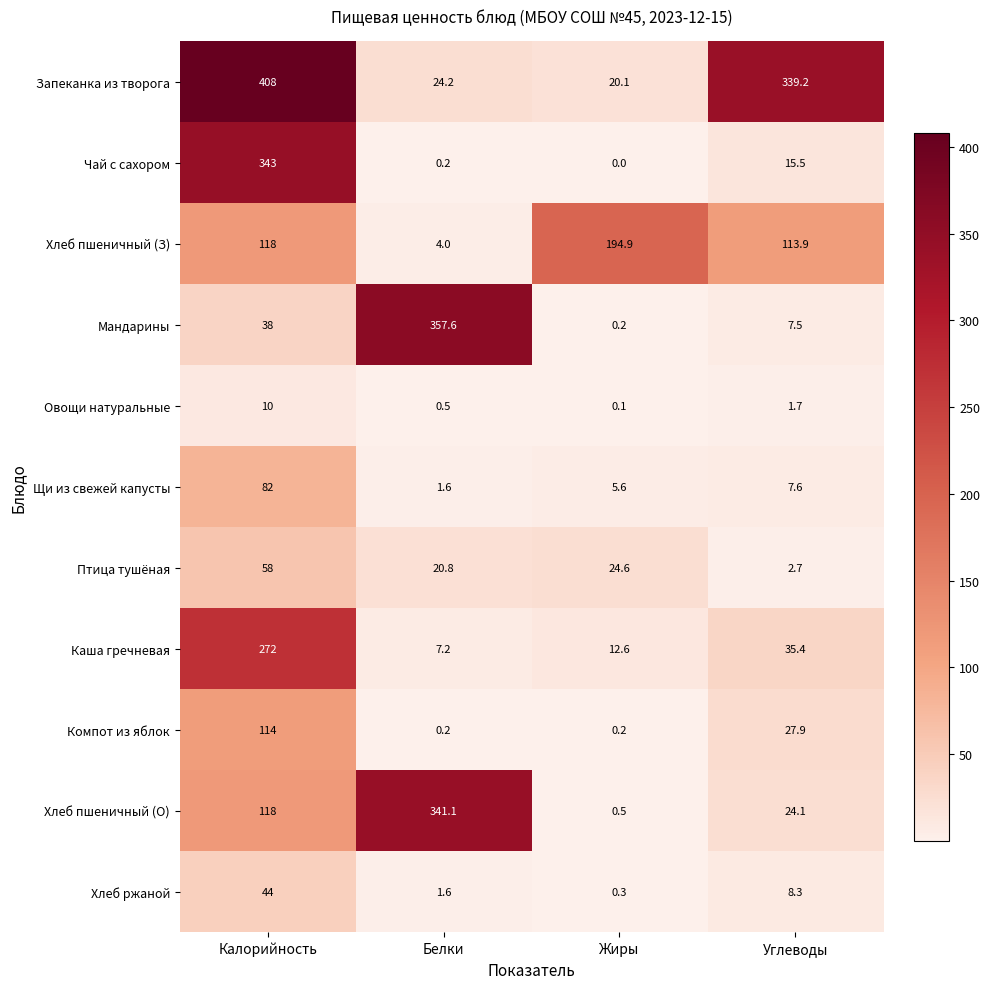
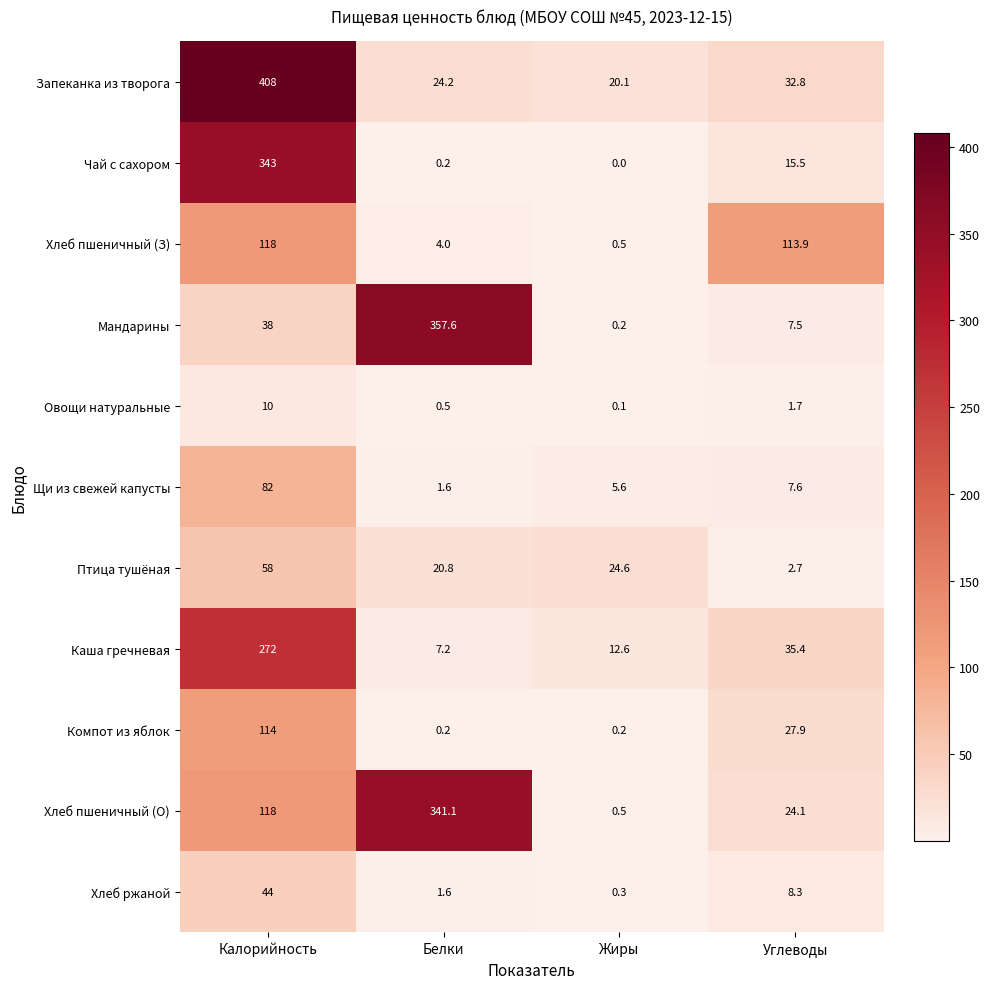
  {
    "Запеканка из творога": {
      "Калорийность": 408,
      "Белки": 24.2,
      "Жиры": 20.1,
-     "Углеводы": 339.2
+     "Углеводы": 32.8
    },
    "Чай с сахором": {
      "Калорийность": 343,
      "Белки": 0.2,
      "Жиры": 0.0,
      "Углеводы": 15.5
    },
    "Хлеб пшеничный (З)": {
      "Калорийность": 118,
      "Белки": 4.0,
-     "Жиры": 194.9,
+     "Жиры": 0.5,
      "Углеводы": 113.9
    },
    "Мандарины": {
      "Калорийность": 38,
      "Белки": 357.6,
      "Жиры": 0.2,
      "Углеводы": 7.5
    },
    "Овощи натуральные": {
      "Калорийность": 10,
      "Белки": 0.5,
      "Жиры": 0.1,
      "Углеводы": 1.7
    },
    "Щи из свежей капусты": {
      "Калорийность": 82,
      "Белки": 1.6,
      "Жиры": 5.6,
      "Углеводы": 7.6
    },
    "Птица тушёная": {
      "Калорийность": 58,
      "Белки": 20.8,
      "Жиры": 24.6,
      "Углеводы": 2.7
    },
    "Каша гречневая": {
      "Калорийность": 272,
      "Белки": 7.2,
      "Жиры": 12.6,
      "Углеводы": 35.4
    },
    "Компот из яблок": {
      "Калорийность": 114,
      "Белки": 0.2,
      "Жиры": 0.2,
      "Углеводы": 27.9
    },
    "Хлеб пшеничный (О)": {
      "Калорийность": 118,
      "Белки": 341.1,
      "Жиры": 0.5,
      "Углеводы": 24.1
    },
    "Хлеб ржаной": {
      "Калорийность": 44,
      "Белки": 1.6,
      "Жиры": 0.3,
      "Углеводы": 8.3
    }
  }
